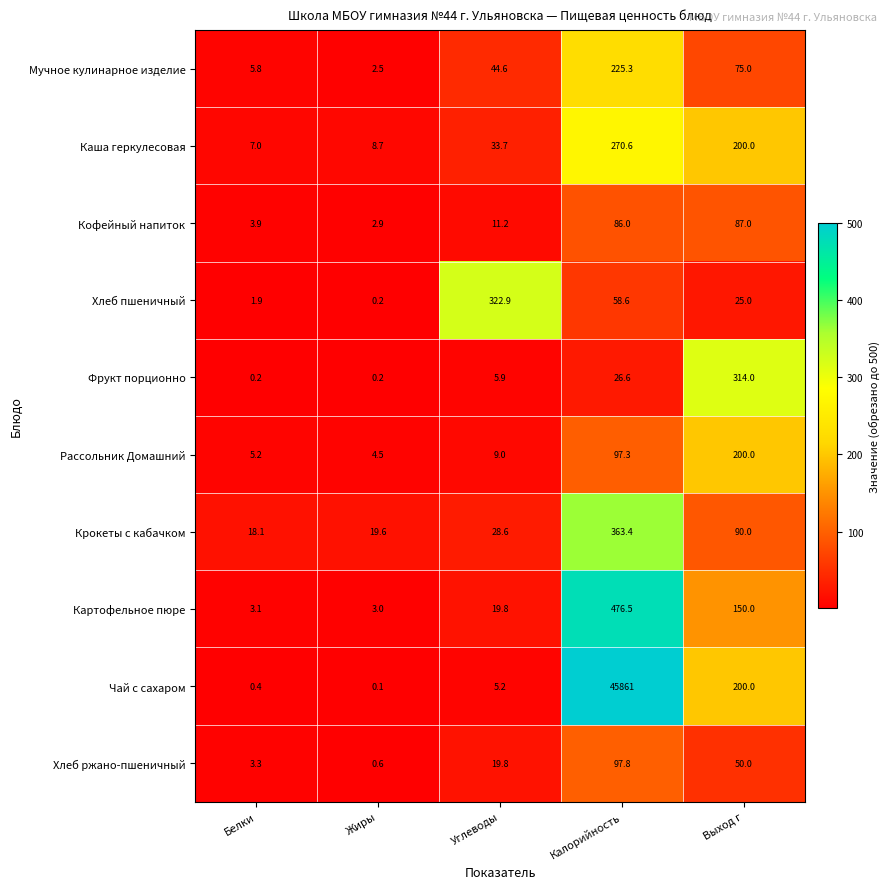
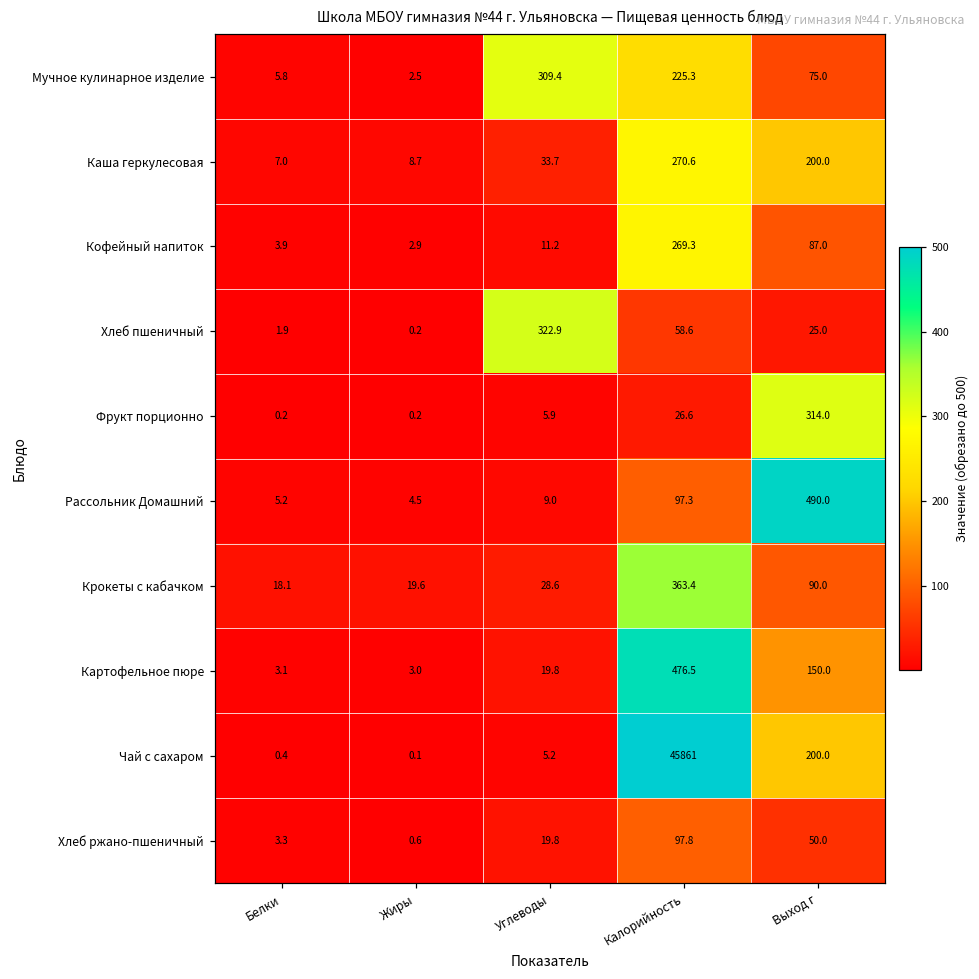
  {
    "Мучное кулинарное изделие": {
      "Белки": 5.8,
      "Жиры": 2.5,
-     "Углеводы": 44.6,
+     "Углеводы": 309.4,
      "Калорийность": 225.3,
      "Выход г": 75.0
    },
    "Каша геркулесовая": {
      "Белки": 7.0,
      "Жиры": 8.7,
      "Углеводы": 33.7,
      "Калорийность": 270.6,
      "Выход г": 200.0
    },
    "Кофейный напиток": {
      "Белки": 3.9,
      "Жиры": 2.9,
      "Углеводы": 11.2,
-     "Калорийность": 86.0,
+     "Калорийность": 269.3,
      "Выход г": 87.0
    },
    "Хлеб пшеничный": {
      "Белки": 1.9,
      "Жиры": 0.2,
      "Углеводы": 322.9,
      "Калорийность": 58.6,
      "Выход г": 25.0
    },
    "Фрукт порционно": {
      "Белки": 0.2,
      "Жиры": 0.2,
      "Углеводы": 5.9,
      "Калорийность": 26.6,
      "Выход г": 314.0
    },
    "Рассольник Домашний": {
      "Белки": 5.2,
      "Жиры": 4.5,
      "Углеводы": 9.0,
      "Калорийность": 97.3,
-     "Выход г": 200.0
+     "Выход г": 490.0
    },
    "Крокеты с кабачком": {
      "Белки": 18.1,
      "Жиры": 19.6,
      "Углеводы": 28.6,
      "Калорийность": 363.4,
      "Выход г": 90.0
    },
    "Картофельное пюре": {
      "Белки": 3.1,
      "Жиры": 3.0,
      "Углеводы": 19.8,
      "Калорийность": 476.5,
      "Выход г": 150.0
    },
    "Чай с сахаром": {
      "Белки": 0.4,
      "Жиры": 0.1,
      "Углеводы": 5.2,
      "Калорийность": 45861,
      "Выход г": 200.0
    },
    "Хлеб ржано-пшеничный": {
      "Белки": 3.3,
      "Жиры": 0.6,
      "Углеводы": 19.8,
      "Калорийность": 97.8,
      "Выход г": 50.0
    }
  }
